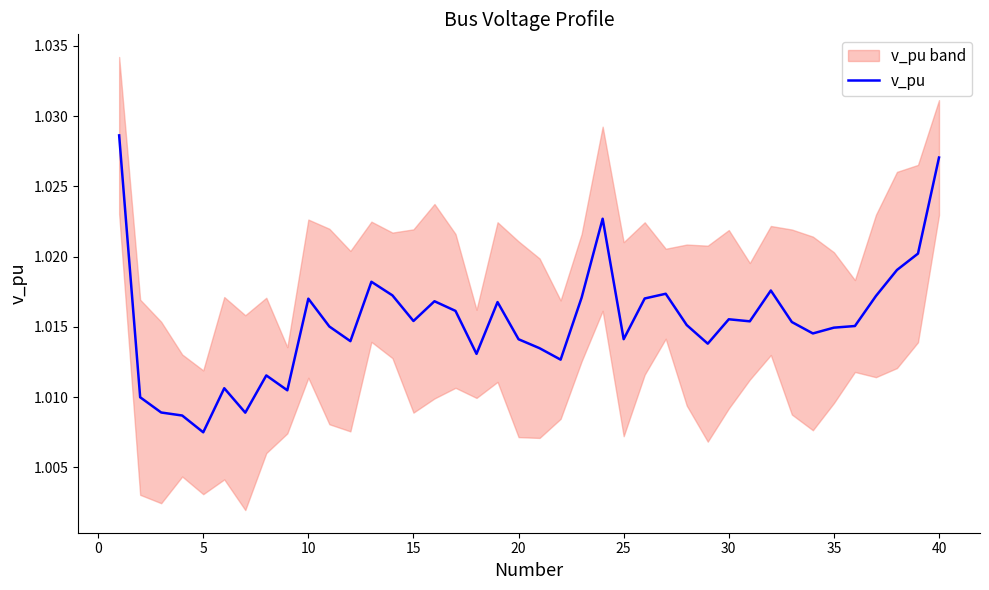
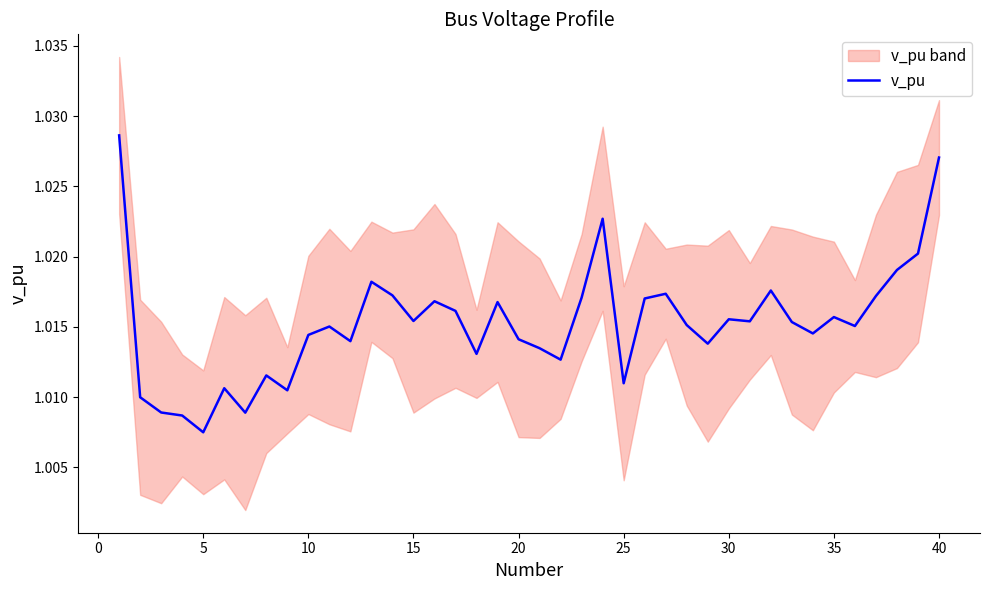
  {
    "v_pu": {
      "5": 1.0075,
-     "10": 1.0170,
+     "10": 1.0144,
      "15": 1.0154,
      "20": 1.0141,
-     "25": 1.0141,
+     "25": 1.0110,
      "30": 1.0155,
-     "35": 1.0149,
+     "35": 1.0157,
      "40": 1.0270
    }
  }
